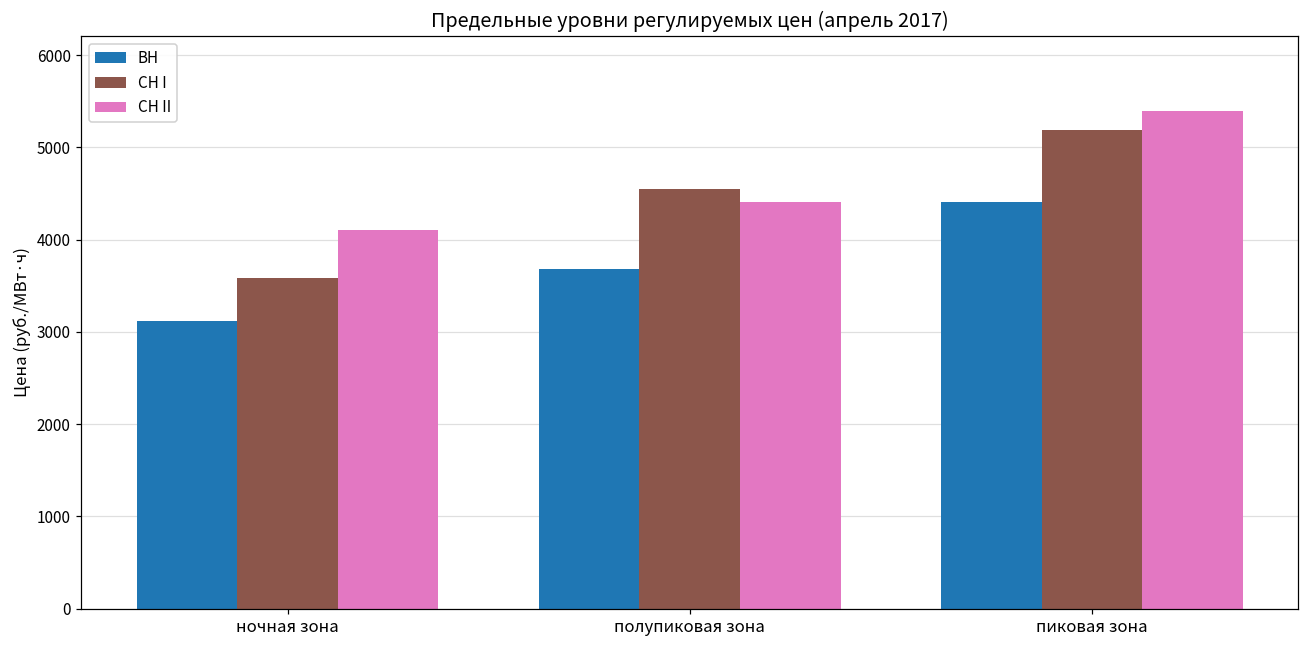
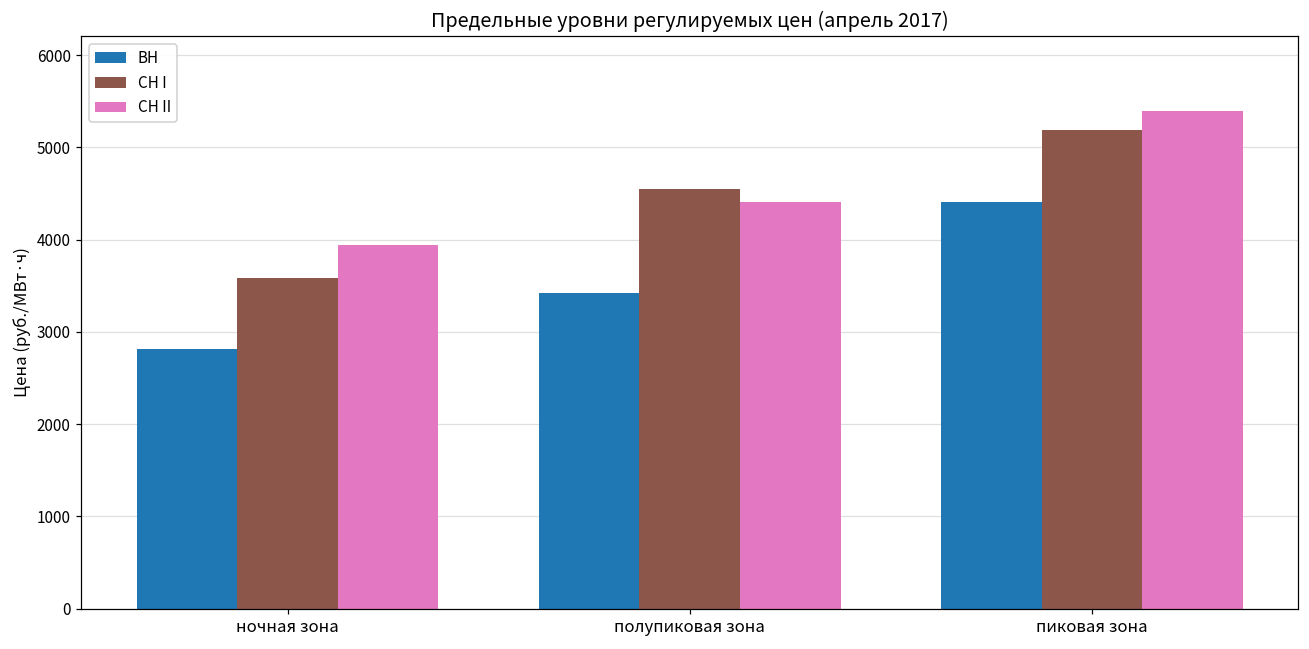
  {
    "ВН": {
-     "ночная зона": 3100,
-     "полупиковая зона": 3700,
+     "ночная зона": 2800,
+     "полупиковая зона": 3400,
      "пиковая зона": 4400
    },
    "СН I": {
      "ночная зона": 3600,
      "полупиковая зона": 4500,
      "пиковая зона": 5200
    },
    "СН II": {
-     "ночная зона": 4100,
+     "ночная зона": 3900,
      "полупиковая зона": 4400,
      "пиковая зона": 5400
    }
  }
